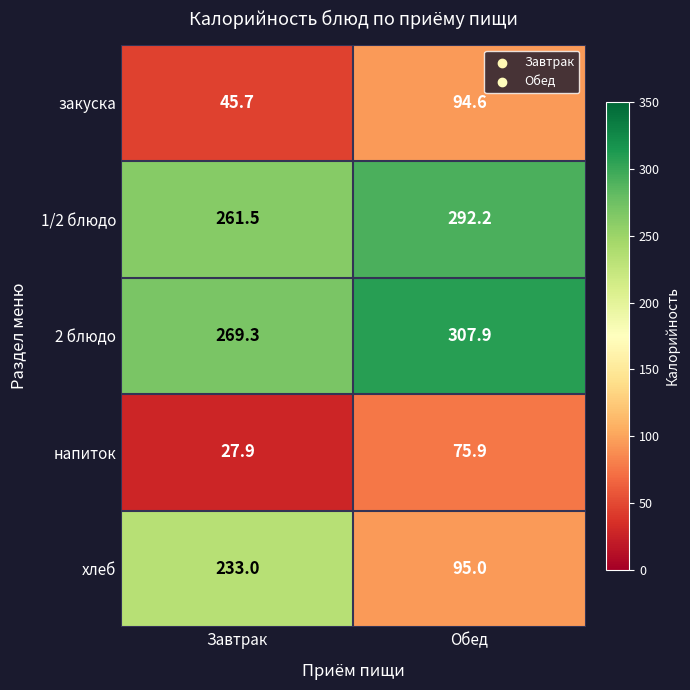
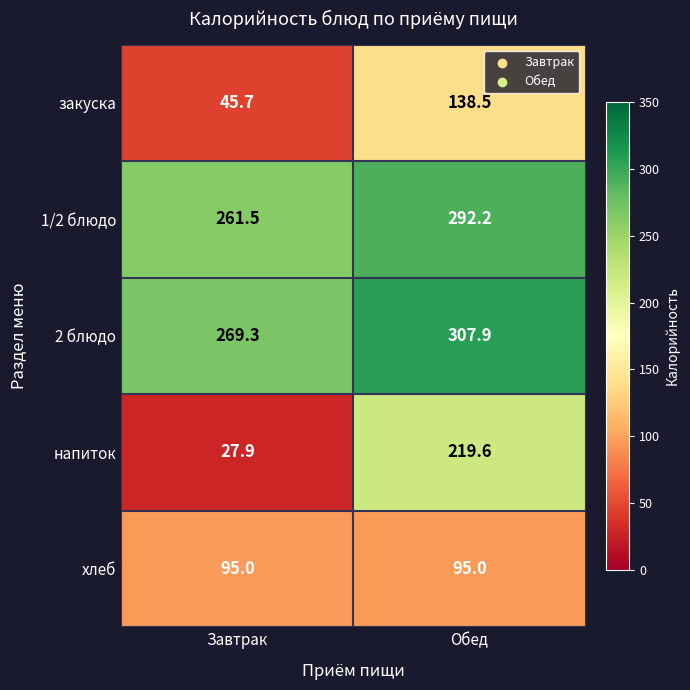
  {
    "закуска": {
      "Завтрак": 45.7,
-     "Обед": 94.6
+     "Обед": 138.5
    },
    "1/2 блюдо": {
      "Завтрак": 261.5,
      "Обед": 292.2
    },
    "2 блюдо": {
      "Завтрак": 269.3,
      "Обед": 307.9
    },
    "напиток": {
      "Завтрак": 27.9,
-     "Обед": 75.9
+     "Обед": 219.6
    },
    "хлеб": {
-     "Завтрак": 233.0,
+     "Завтрак": 95.0,
      "Обед": 95.0
    }
  }
